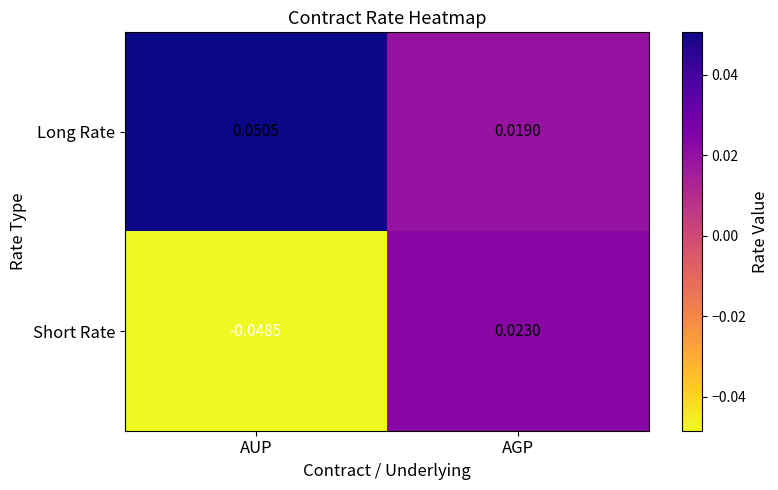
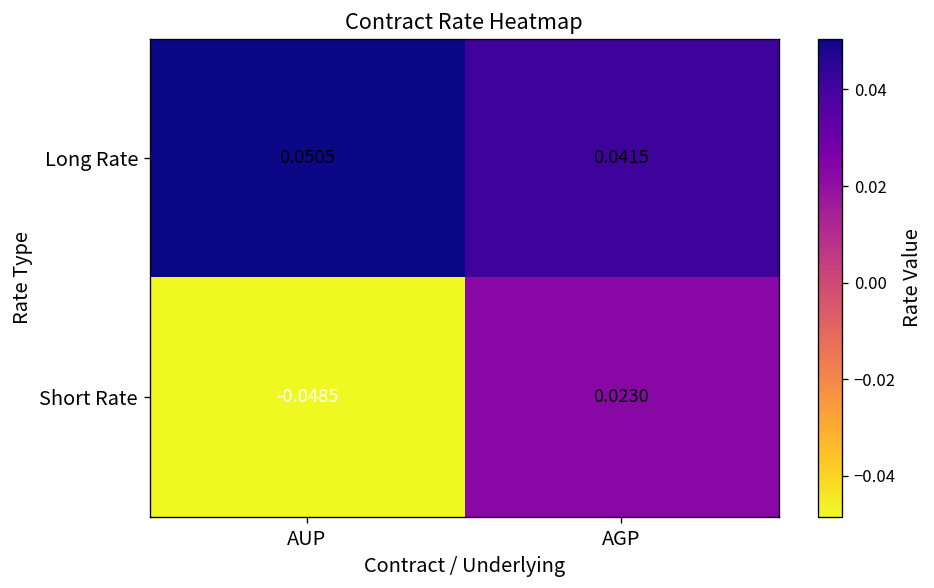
  {
    "Long Rate": {
      "AUP": 0.0505,
-     "AGP": 0.0190
+     "AGP": 0.0415
    },
    "Short Rate": {
      "AUP": -0.0485,
      "AGP": 0.0230
    }
  }
